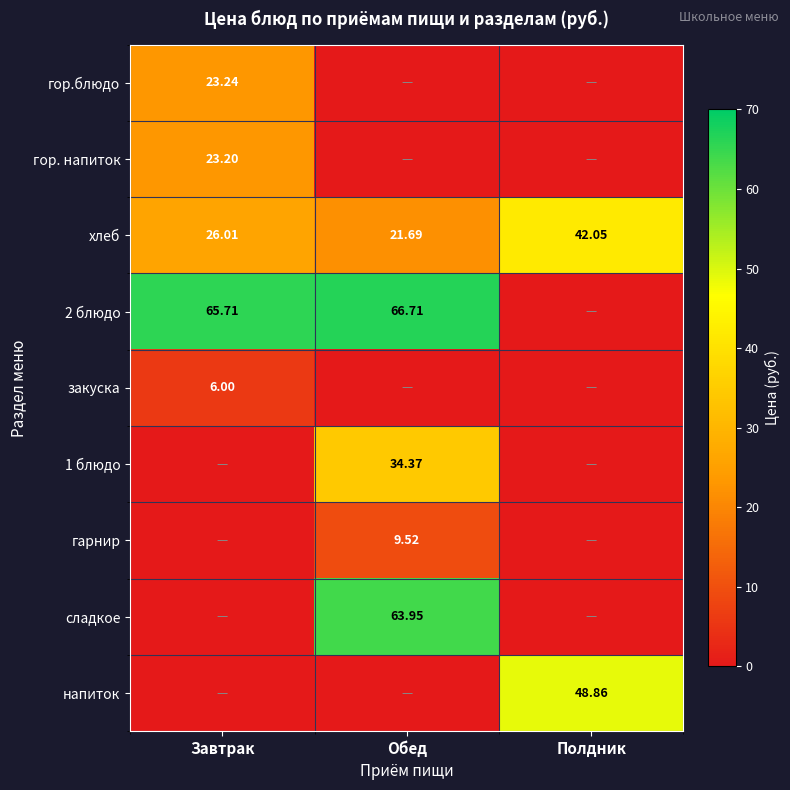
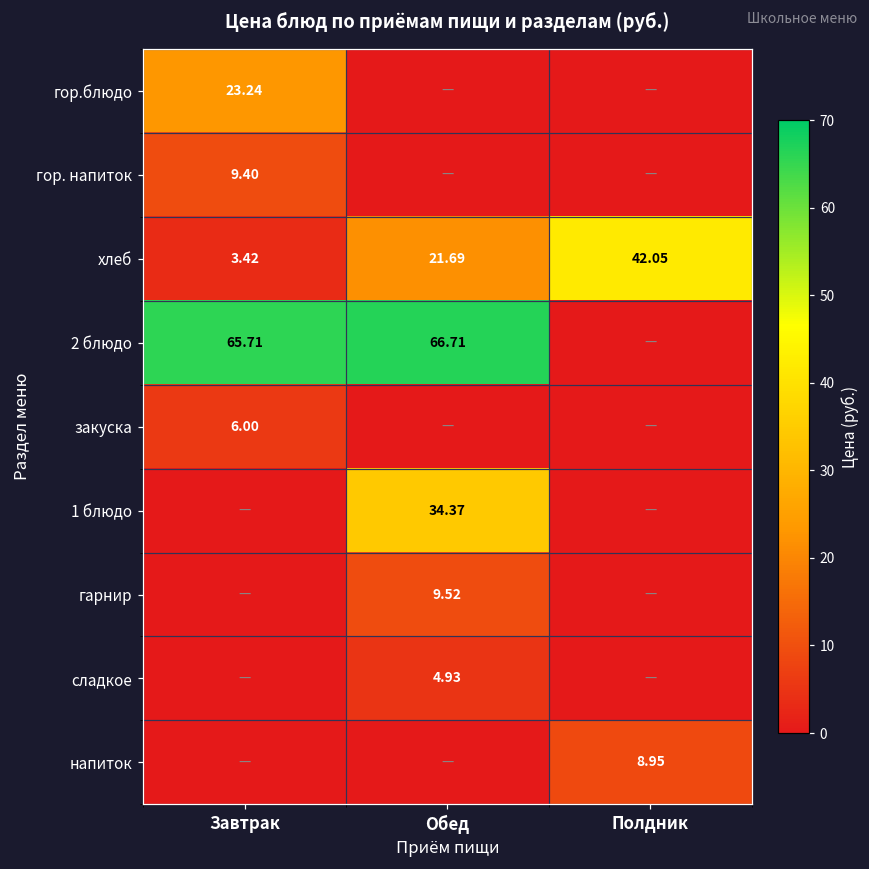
  {
    "гор.блюдо": {
      "Завтрак": 23.24
    },
    "гор. напиток": {
-     "Завтрак": 23.20
+     "Завтрак": 9.40
    },
    "хлеб": {
-     "Завтрак": 26.01,
+     "Завтрак": 3.42,
      "Обед": 21.69,
      "Полдник": 42.05
    },
    "2 блюдо": {
      "Завтрак": 65.71,
      "Обед": 66.71
    },
    "закуска": {
      "Завтрак": 6.00
    },
    "1 блюдо": {
      "Обед": 34.37
    },
    "гарнир": {
      "Обед": 9.52
    },
    "сладкое": {
-     "Обед": 63.95
+     "Обед": 4.93
    },
    "напиток": {
-     "Полдник": 48.86
+     "Полдник": 8.95
    }
  }
